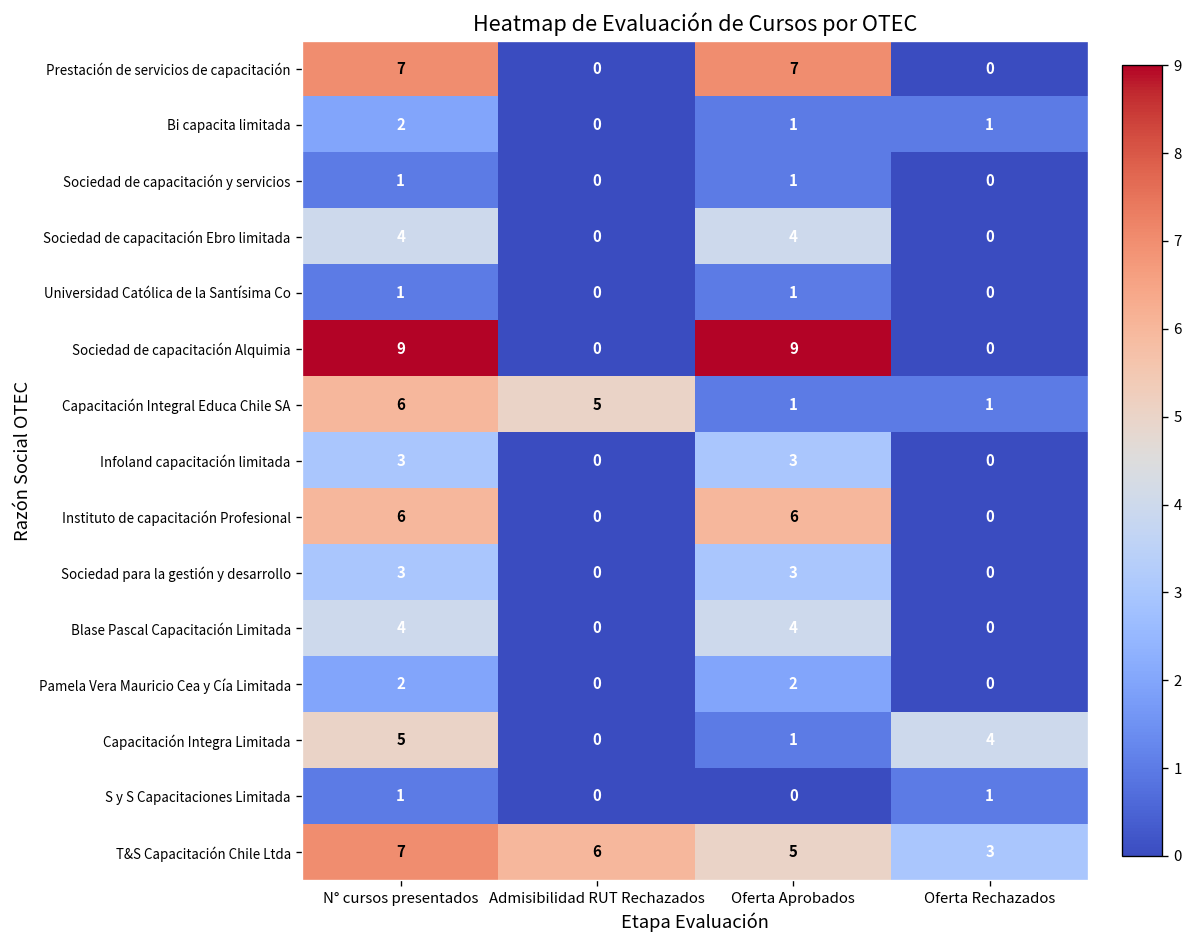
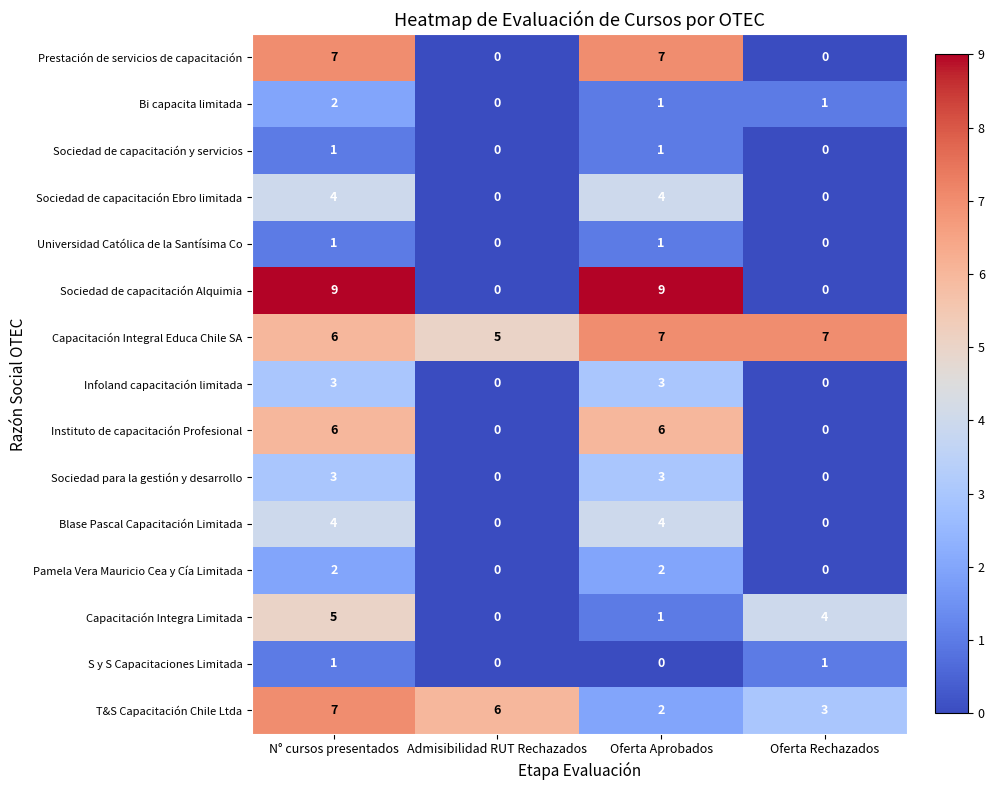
  {
    "Prestación de servicios de capacitación": {
      "N° cursos presentados": 7,
      "Admisibilidad RUT Rechazados": 0,
      "Oferta Aprobados": 7,
      "Oferta Rechazados": 0
    },
    "Bi capacita limitada": {
      "N° cursos presentados": 2,
      "Admisibilidad RUT Rechazados": 0,
      "Oferta Aprobados": 1,
      "Oferta Rechazados": 1
    },
    "Sociedad de capacitación y servicios": {
      "N° cursos presentados": 1,
      "Admisibilidad RUT Rechazados": 0,
      "Oferta Aprobados": 1,
      "Oferta Rechazados": 0
    },
    "Sociedad de capacitación Ebro limitada": {
      "N° cursos presentados": 4,
      "Admisibilidad RUT Rechazados": 0,
      "Oferta Aprobados": 4,
      "Oferta Rechazados": 0
    },
    "Universidad Católica de la Santísima Co": {
      "N° cursos presentados": 1,
      "Admisibilidad RUT Rechazados": 0,
      "Oferta Aprobados": 1,
      "Oferta Rechazados": 0
    },
    "Sociedad de capacitación Alquimia": {
      "N° cursos presentados": 9,
      "Admisibilidad RUT Rechazados": 0,
      "Oferta Aprobados": 9,
      "Oferta Rechazados": 0
    },
    "Capacitación Integral Educa Chile SA": {
      "N° cursos presentados": 6,
      "Admisibilidad RUT Rechazados": 5,
-     "Oferta Aprobados": 1,
-     "Oferta Rechazados": 1
+     "Oferta Aprobados": 7,
+     "Oferta Rechazados": 7
    },
    "Infoland capacitación limitada": {
      "N° cursos presentados": 3,
      "Admisibilidad RUT Rechazados": 0,
      "Oferta Aprobados": 3,
      "Oferta Rechazados": 0
    },
    "Instituto de capacitación Profesional": {
      "N° cursos presentados": 6,
      "Admisibilidad RUT Rechazados": 0,
      "Oferta Aprobados": 6,
      "Oferta Rechazados": 0
    },
    "Sociedad para la gestión y desarrollo": {
      "N° cursos presentados": 3,
      "Admisibilidad RUT Rechazados": 0,
      "Oferta Aprobados": 3,
      "Oferta Rechazados": 0
    },
    "Blase Pascal Capacitación Limitada": {
      "N° cursos presentados": 4,
      "Admisibilidad RUT Rechazados": 0,
      "Oferta Aprobados": 4,
      "Oferta Rechazados": 0
    },
    "Pamela Vera Mauricio Cea y Cía Limitada": {
      "N° cursos presentados": 2,
      "Admisibilidad RUT Rechazados": 0,
      "Oferta Aprobados": 2,
      "Oferta Rechazados": 0
    },
    "Capacitación Integra Limitada": {
      "N° cursos presentados": 5,
      "Admisibilidad RUT Rechazados": 0,
      "Oferta Aprobados": 1,
      "Oferta Rechazados": 4
    },
    "S y S Capacitaciones Limitada": {
      "N° cursos presentados": 1,
      "Admisibilidad RUT Rechazados": 0,
      "Oferta Aprobados": 0,
      "Oferta Rechazados": 1
    },
    "T&S Capacitación Chile Ltda": {
      "N° cursos presentados": 7,
      "Admisibilidad RUT Rechazados": 6,
-     "Oferta Aprobados": 5,
+     "Oferta Aprobados": 2,
      "Oferta Rechazados": 3
    }
  }
